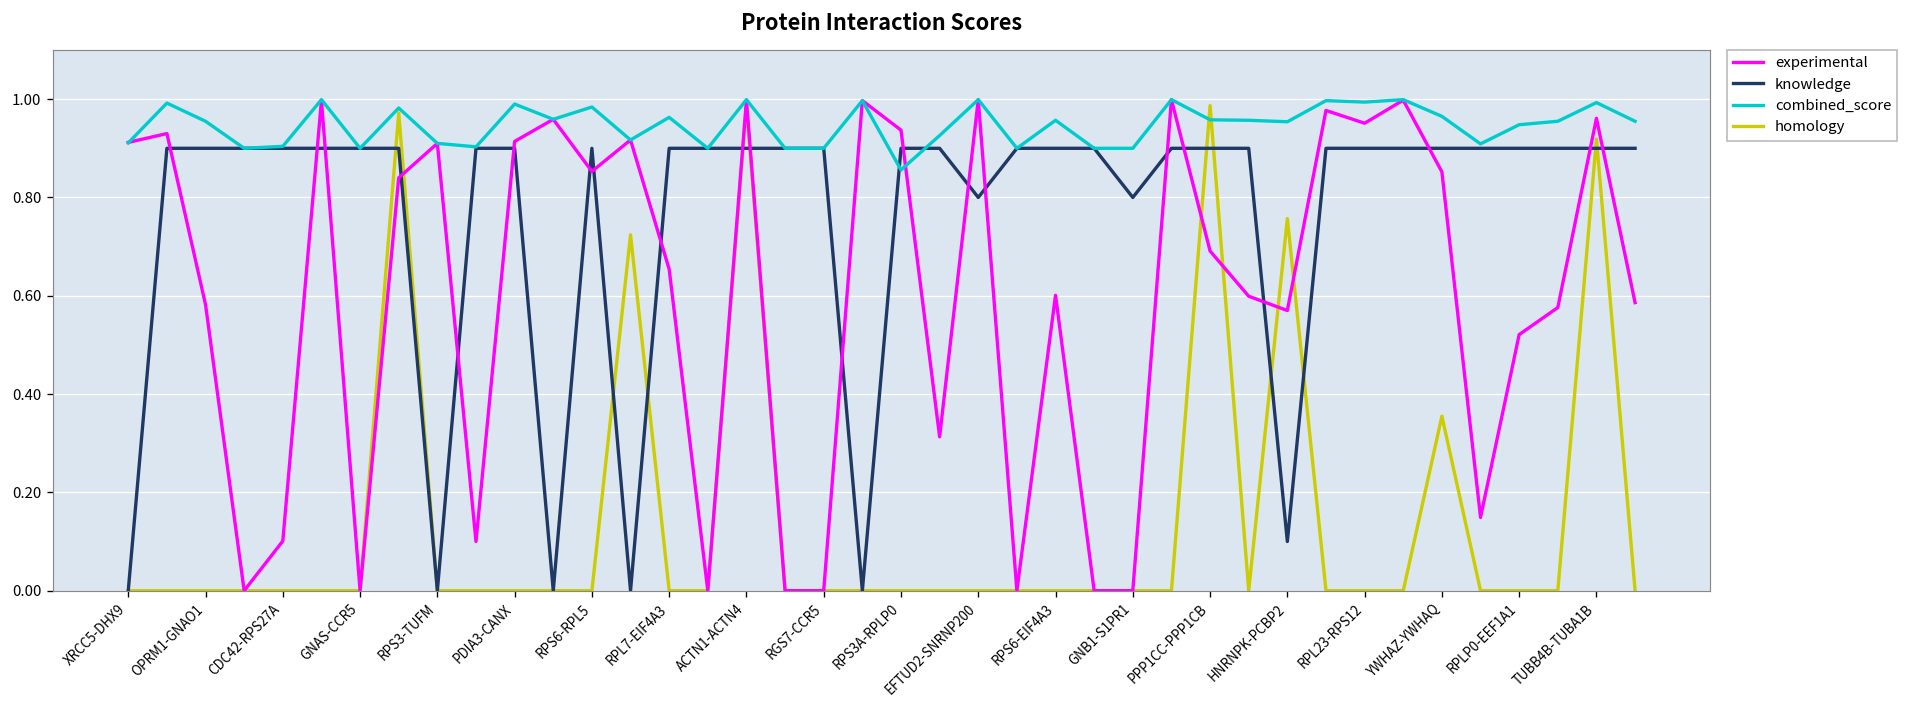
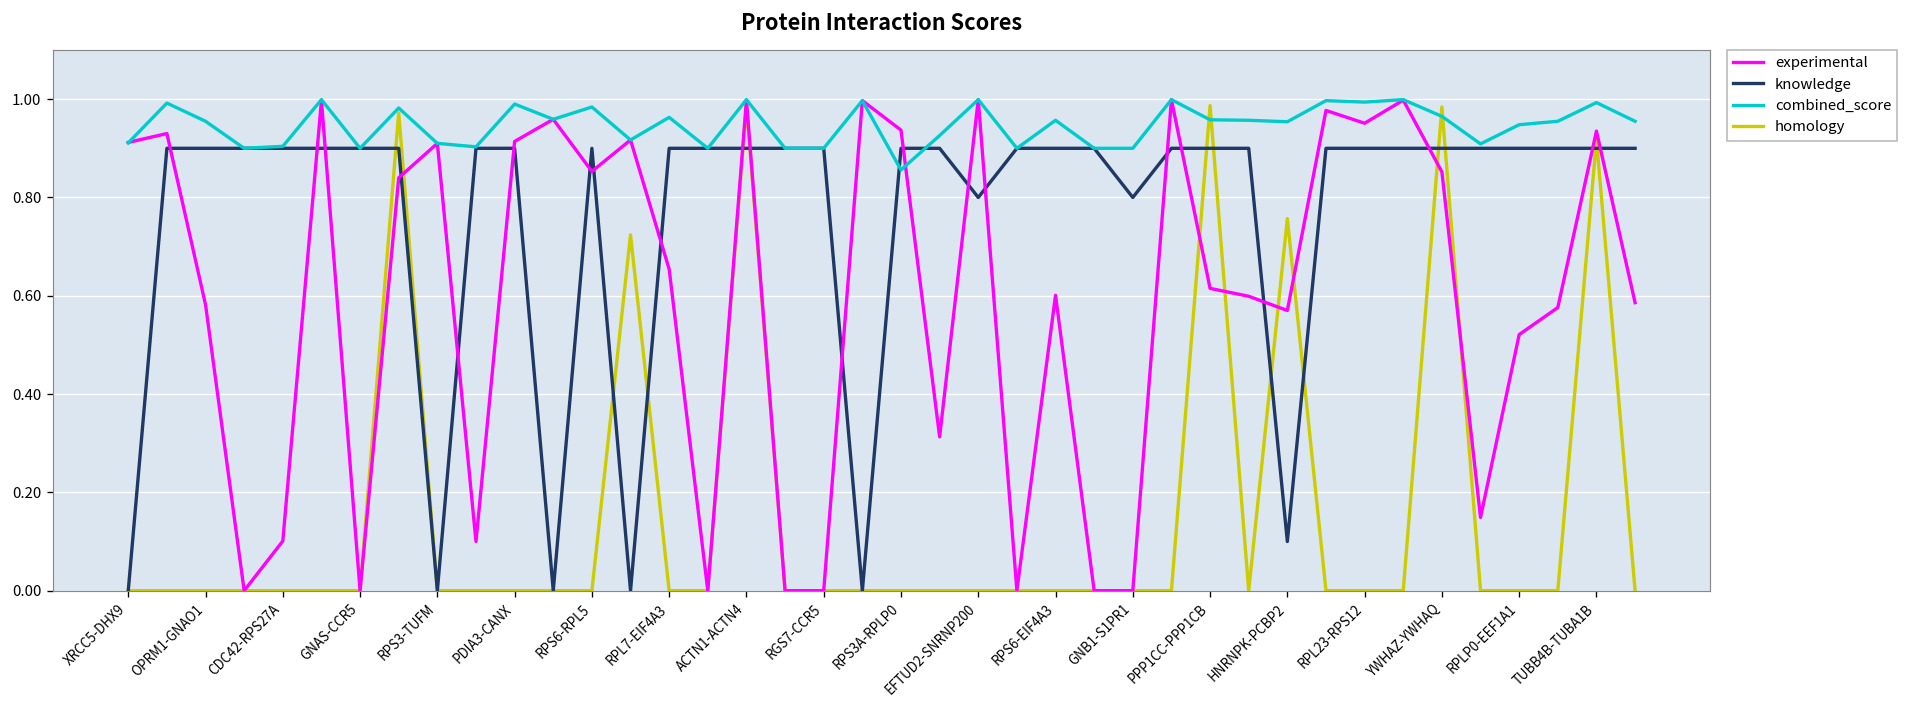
  {
    "experimental": {
      "OPRM1-GNAO1": 0.58,
      "CDC42-RPS27A": 0.10,
      "PDIA3-CANX": 0.91,
      "RPS6-RPL5": 0.85,
      "RPL7-EIF4A3": 0.65,
      "RPS3A-RPLP0": 0.94,
      "RPS6-EIF4A3": 0.60,
-     "PPP1CC-PPP1CB": 0.69,
+     "PPP1CC-PPP1CB": 0.62,
      "HNRNPK-PCBP2": 0.57,
      "RPL23-RPS12": 0.95,
      "YWHAZ-YWHAQ": 0.85,
      "RPLP0-EEF1A1": 0.52,
-     "TUBB4B-TUBA1B": 0.96
+     "TUBB4B-TUBA1B": 0.94
    },
    "knowledge": {
      "OPRM1-GNAO1": 0.90,
      "PDIA3-CANX": 0.90,
      "RPS6-RPL5": 0.90,
      "RPL7-EIF4A3": 0.90,
      "ACTN1-ACTN4": 0.90,
      "RPS3A-RPLP0": 0.90,
      "EFTUD2-SNRNP200": 0.80,
      "RPS6-EIF4A3": 0.90,
      "GNB1-S1PR1": 0.80,
      "PPP1CC-PPP1CB": 0.90,
      "HNRNPK-PCBP2": 0.10,
      "RPL23-RPS12": 0.90,
      "YWHAZ-YWHAQ": 0.90,
      "RPLP0-EEF1A1": 0.90,
      "TUBB4B-TUBA1B": 0.90
    },
    "combined_score": {
      "OPRM1-GNAO1": 0.96,
      "PDIA3-CANX": 0.99,
      "RPS6-RPL5": 0.98,
      "RPL7-EIF4A3": 0.96,
      "RPS3A-RPLP0": 0.86,
      "RPS6-EIF4A3": 0.96,
      "GNB1-S1PR1": 0.90,
      "PPP1CC-PPP1CB": 0.96,
      "HNRNPK-PCBP2": 0.95,
      "RPL23-RPS12": 0.99,
      "YWHAZ-YWHAQ": 0.97,
      "RPLP0-EEF1A1": 0.95,
      "TUBB4B-TUBA1B": 0.99
    },
    "homology": {
      "OPRM1-GNAO1": 0.00,
      "CDC42-RPS27A": 0.00,
      "PDIA3-CANX": 0.00,
      "RPS6-RPL5": 0.00,
      "RPL7-EIF4A3": 0.00,
      "ACTN1-ACTN4": 0.99,
      "RPS3A-RPLP0": 0.00,
      "EFTUD2-SNRNP200": 0.00,
      "RPS6-EIF4A3": 0.00,
      "PPP1CC-PPP1CB": 0.99,
      "HNRNPK-PCBP2": 0.76,
      "RPL23-RPS12": 0.00,
-     "YWHAZ-YWHAQ": 0.36,
+     "YWHAZ-YWHAQ": 0.98,
      "RPLP0-EEF1A1": 0.00,
      "TUBB4B-TUBA1B": 0.92
    }
  }
